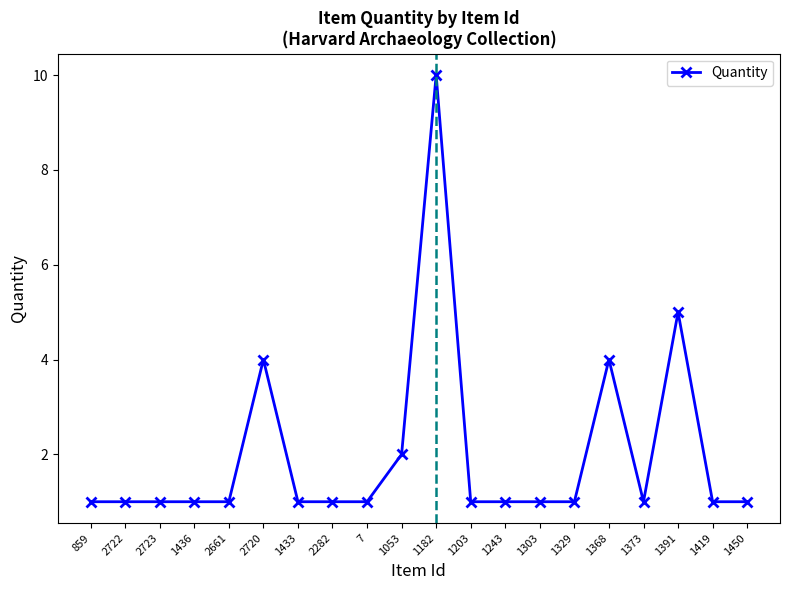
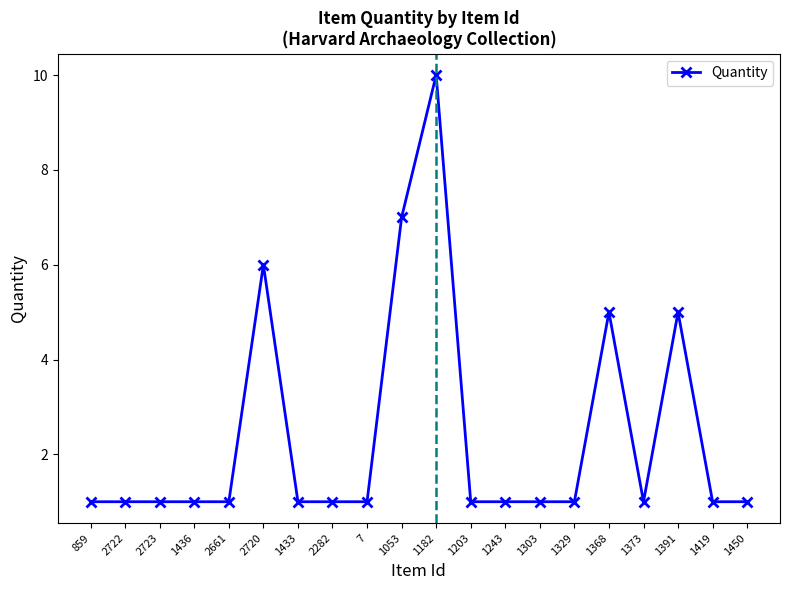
  {
    "859": 1,
    "2722": 1,
    "2723": 1,
    "1436": 1,
    "2661": 1,
-   "2720": 4,
+   "2720": 6,
    "1433": 1,
    "2282": 1,
    "7": 1,
-   "1053": 2,
+   "1053": 7,
    "1182": 10,
    "1203": 1,
    "1243": 1,
    "1303": 1,
    "1329": 1,
-   "1368": 4,
+   "1368": 5,
    "1373": 1,
    "1391": 5,
    "1419": 1,
    "1450": 1
  }
